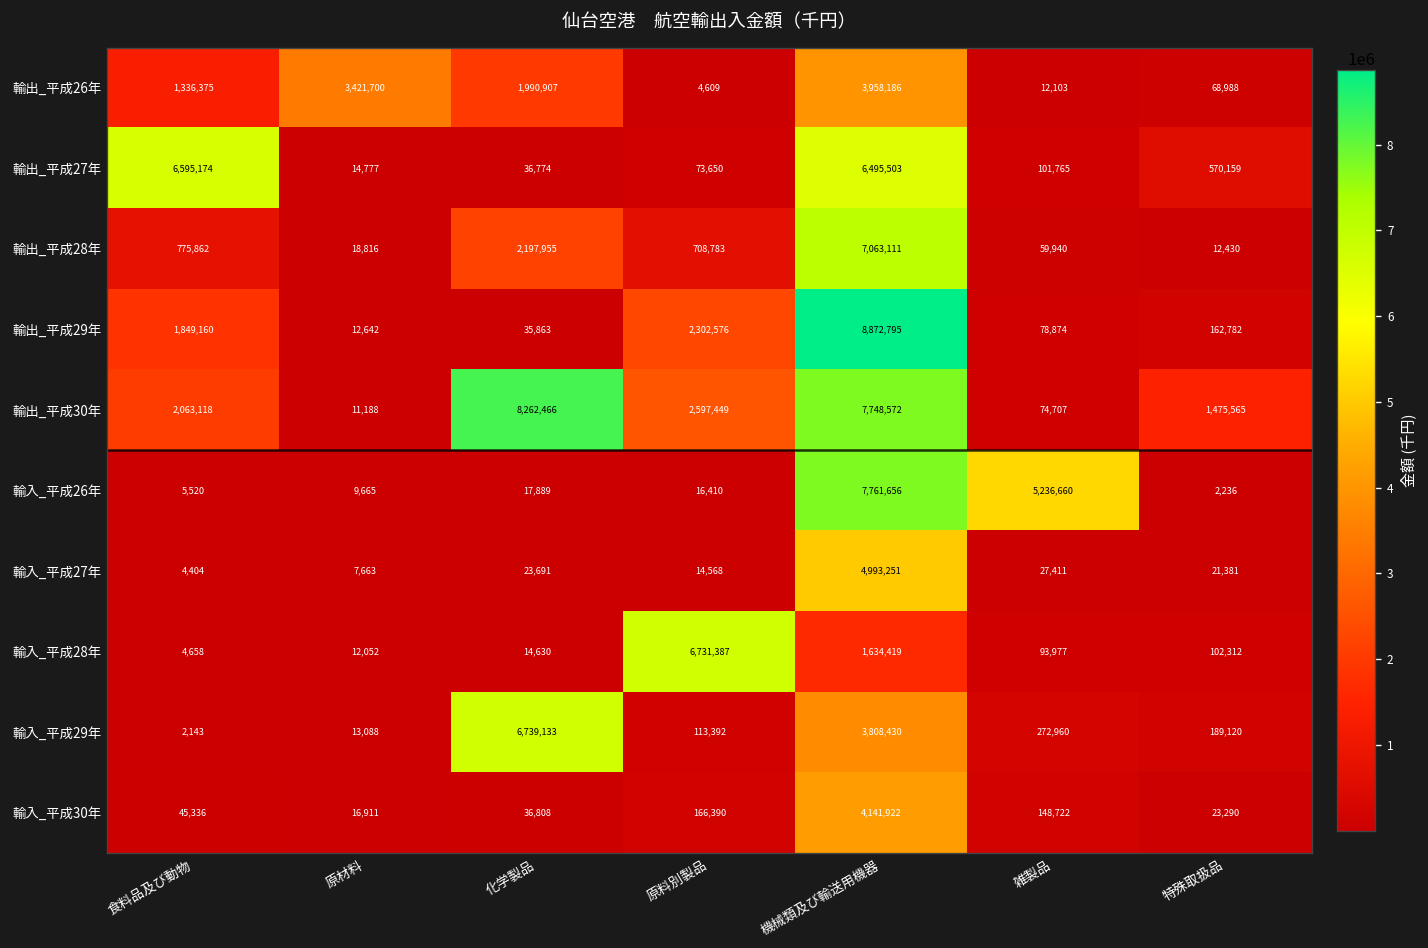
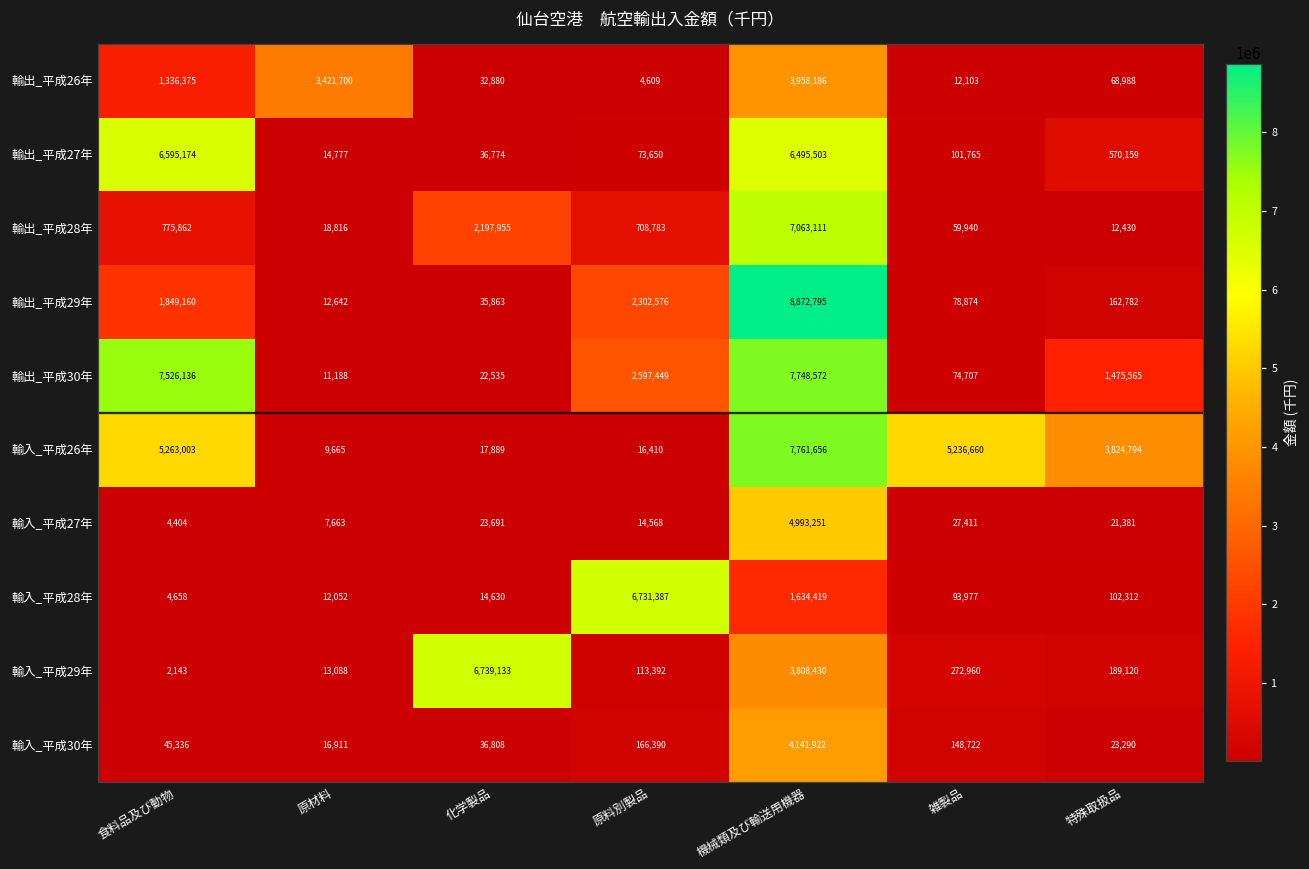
  {
    "輸出_平成26年": {
      "食料品及び動物": "1,336,375",
      "原材料": "3,421,700",
-     "化学製品": "1,990,907",
+     "化学製品": "32,880",
      "原料別製品": "4,609",
      "機械類及び輸送用機器": "3,958,186",
      "雑製品": "12,103",
      "特殊取扱品": "68,988"
    },
    "輸出_平成27年": {
      "食料品及び動物": "6,595,174",
      "原材料": "14,777",
      "化学製品": "36,774",
      "原料別製品": "73,650",
      "機械類及び輸送用機器": "6,495,503",
      "雑製品": "101,765",
      "特殊取扱品": "570,159"
    },
    "輸出_平成28年": {
      "食料品及び動物": "775,862",
      "原材料": "18,816",
      "化学製品": "2,197,955",
      "原料別製品": "708,783",
      "機械類及び輸送用機器": "7,063,111",
      "雑製品": "59,940",
      "特殊取扱品": "12,430"
    },
    "輸出_平成29年": {
      "食料品及び動物": "1,849,160",
      "原材料": "12,642",
      "化学製品": "35,863",
      "原料別製品": "2,302,576",
      "機械類及び輸送用機器": "8,872,795",
      "雑製品": "78,874",
      "特殊取扱品": "162,782"
    },
    "輸出_平成30年": {
-     "食料品及び動物": "2,063,118",
+     "食料品及び動物": "7,526,136",
      "原材料": "11,188",
-     "化学製品": "8,262,466",
+     "化学製品": "22,535",
      "原料別製品": "2,597,449",
      "機械類及び輸送用機器": "7,748,572",
      "雑製品": "74,707",
      "特殊取扱品": "1,475,565"
    },
    "輸入_平成26年": {
-     "食料品及び動物": "5,520",
+     "食料品及び動物": "5,263,003",
      "原材料": "9,665",
      "化学製品": "17,889",
      "原料別製品": "16,410",
      "機械類及び輸送用機器": "7,761,656",
      "雑製品": "5,236,660",
-     "特殊取扱品": "2,236"
+     "特殊取扱品": "3,824,794"
    },
    "輸入_平成27年": {
      "食料品及び動物": "4,404",
      "原材料": "7,663",
      "化学製品": "23,691",
      "原料別製品": "14,568",
      "機械類及び輸送用機器": "4,993,251",
      "雑製品": "27,411",
      "特殊取扱品": "21,381"
    },
    "輸入_平成28年": {
      "食料品及び動物": "4,658",
      "原材料": "12,052",
      "化学製品": "14,630",
      "原料別製品": "6,731,387",
      "機械類及び輸送用機器": "1,634,419",
      "雑製品": "93,977",
      "特殊取扱品": "102,312"
    },
    "輸入_平成29年": {
      "食料品及び動物": "2,143",
      "原材料": "13,088",
      "化学製品": "6,739,133",
      "原料別製品": "113,392",
      "機械類及び輸送用機器": "3,808,430",
      "雑製品": "272,960",
      "特殊取扱品": "189,120"
    },
    "輸入_平成30年": {
      "食料品及び動物": "45,336",
      "原材料": "16,911",
      "化学製品": "36,808",
      "原料別製品": "166,390",
      "機械類及び輸送用機器": "4,141,922",
      "雑製品": "148,722",
      "特殊取扱品": "23,290"
    }
  }
